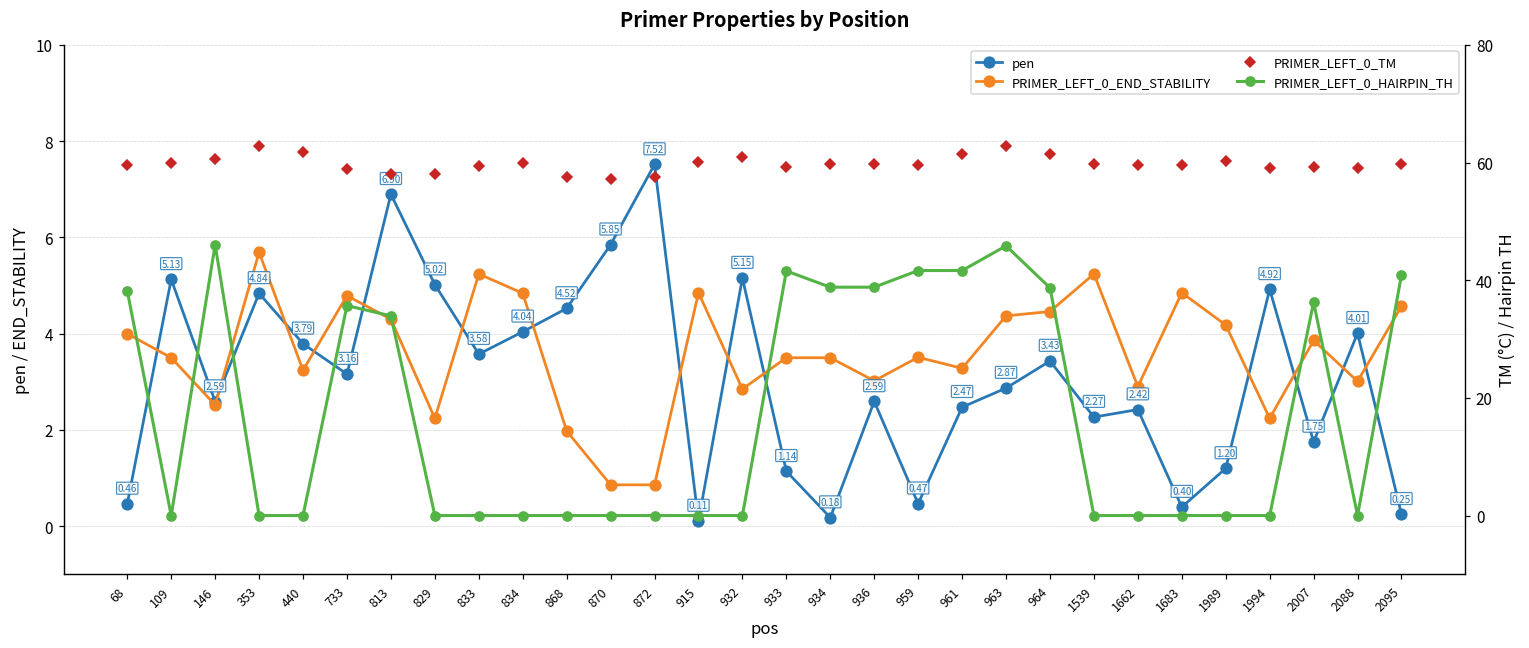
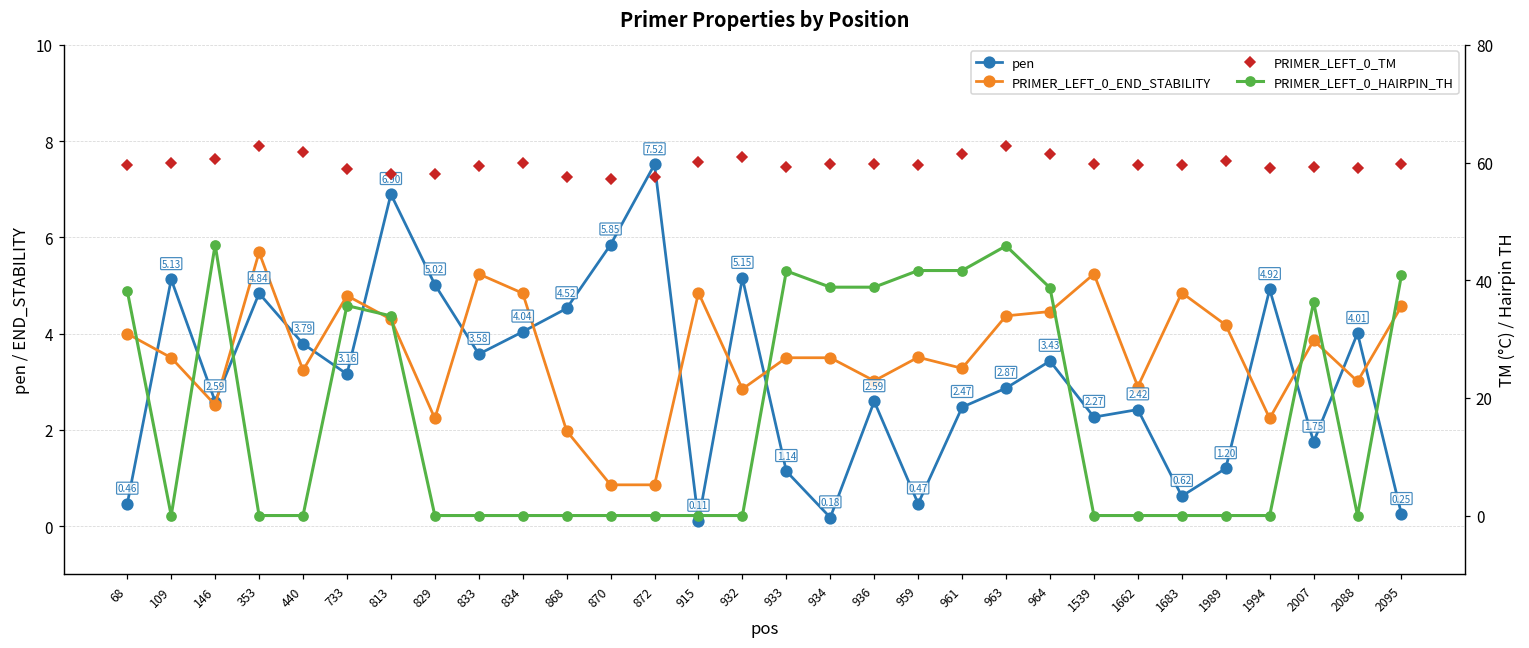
  {
    "pen": {
-     "1683": 0.40
+     "1683": 0.62
    }
  }
